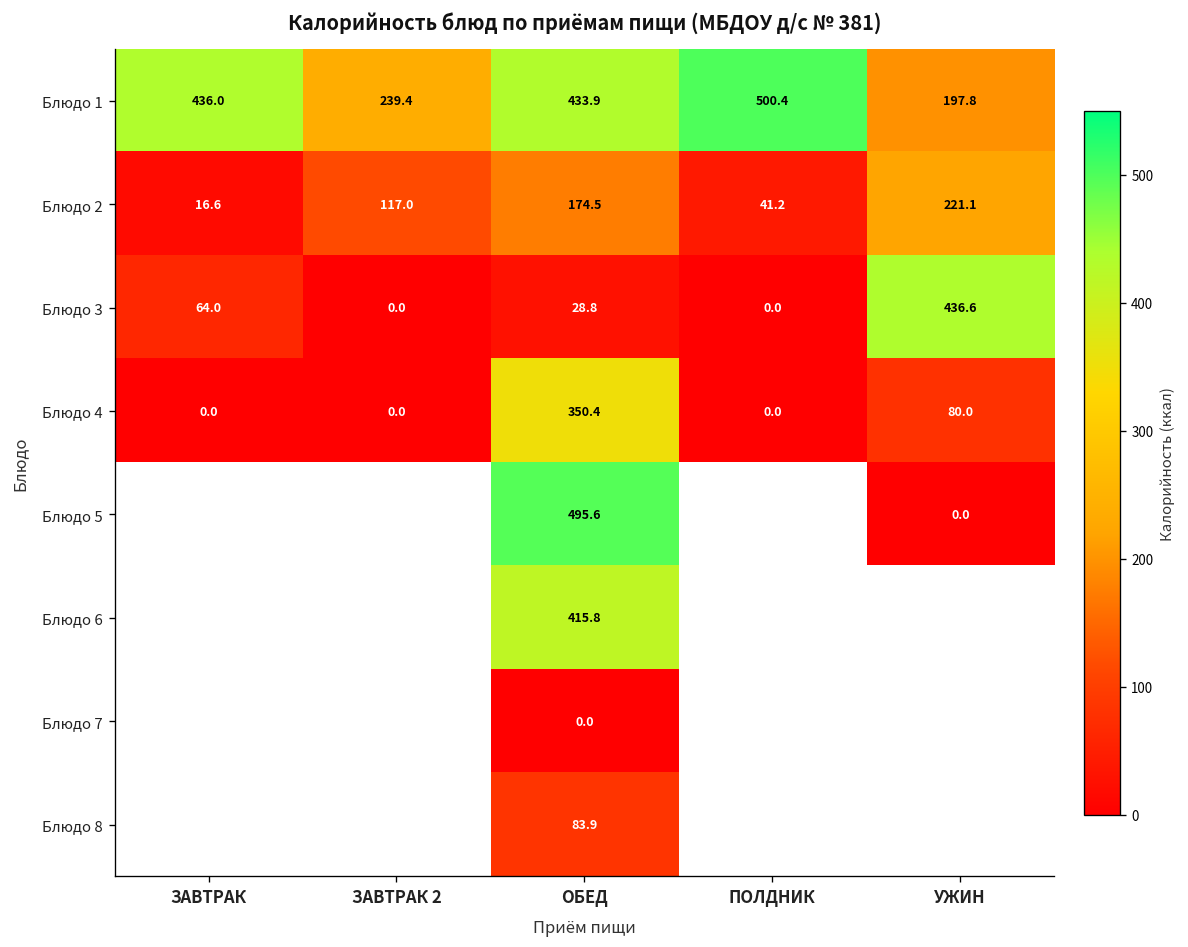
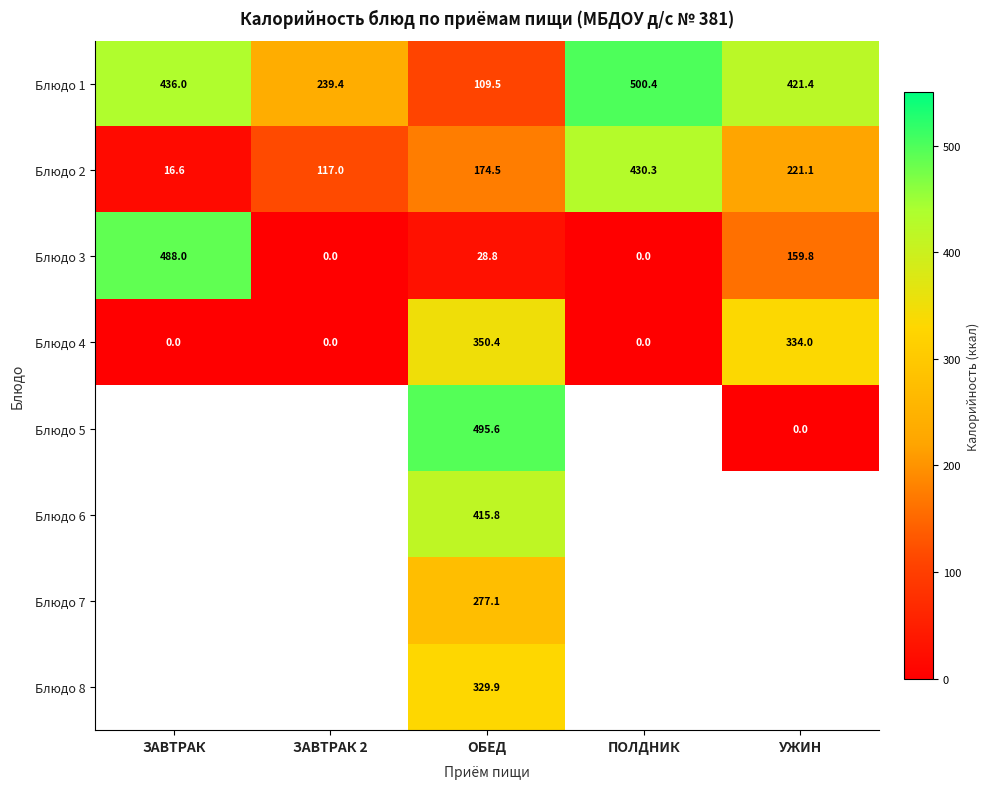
  {
    "Блюдо 1": {
      "ЗАВТРАК": 436.0,
      "ЗАВТРАК 2": 239.4,
-     "ОБЕД": 433.9,
+     "ОБЕД": 109.5,
      "ПОЛДНИК": 500.4,
-     "УЖИН": 197.8
+     "УЖИН": 421.4
    },
    "Блюдо 2": {
      "ЗАВТРАК": 16.6,
      "ЗАВТРАК 2": 117.0,
      "ОБЕД": 174.5,
-     "ПОЛДНИК": 41.2,
+     "ПОЛДНИК": 430.3,
      "УЖИН": 221.1
    },
    "Блюдо 3": {
-     "ЗАВТРАК": 64.0,
+     "ЗАВТРАК": 488.0,
      "ЗАВТРАК 2": 0.0,
      "ОБЕД": 28.8,
      "ПОЛДНИК": 0.0,
-     "УЖИН": 436.6
+     "УЖИН": 159.8
    },
    "Блюдо 4": {
      "ЗАВТРАК": 0.0,
      "ЗАВТРАК 2": 0.0,
      "ОБЕД": 350.4,
      "ПОЛДНИК": 0.0,
-     "УЖИН": 80.0
+     "УЖИН": 334.0
    },
    "Блюдо 5": {
      "ОБЕД": 495.6,
      "УЖИН": 0.0
    },
    "Блюдо 6": {
      "ОБЕД": 415.8
    },
    "Блюдо 7": {
-     "ОБЕД": 0.0
+     "ОБЕД": 277.1
    },
    "Блюдо 8": {
-     "ОБЕД": 83.9
+     "ОБЕД": 329.9
    }
  }
